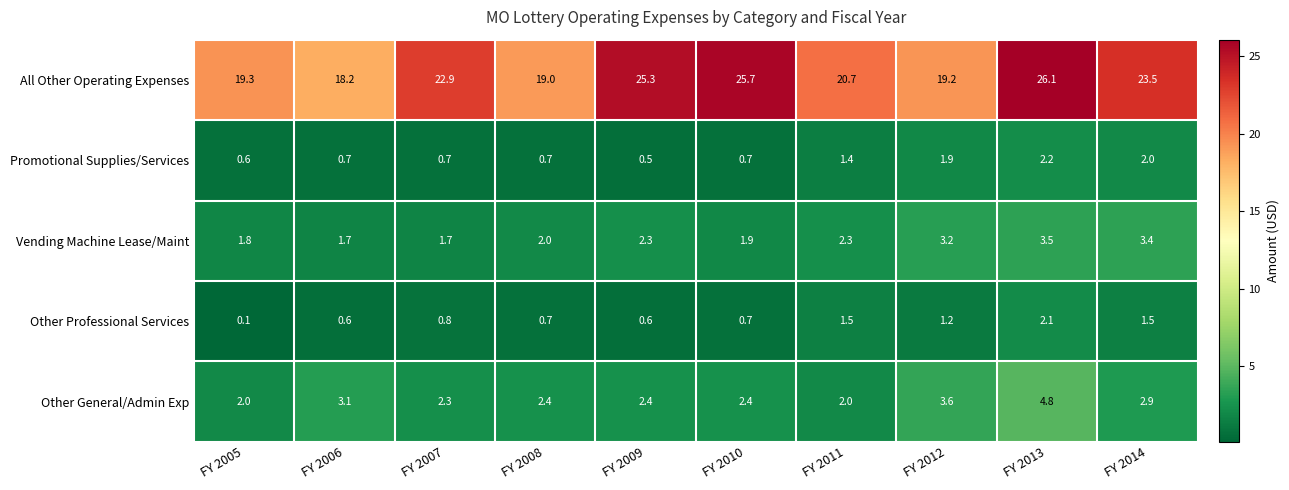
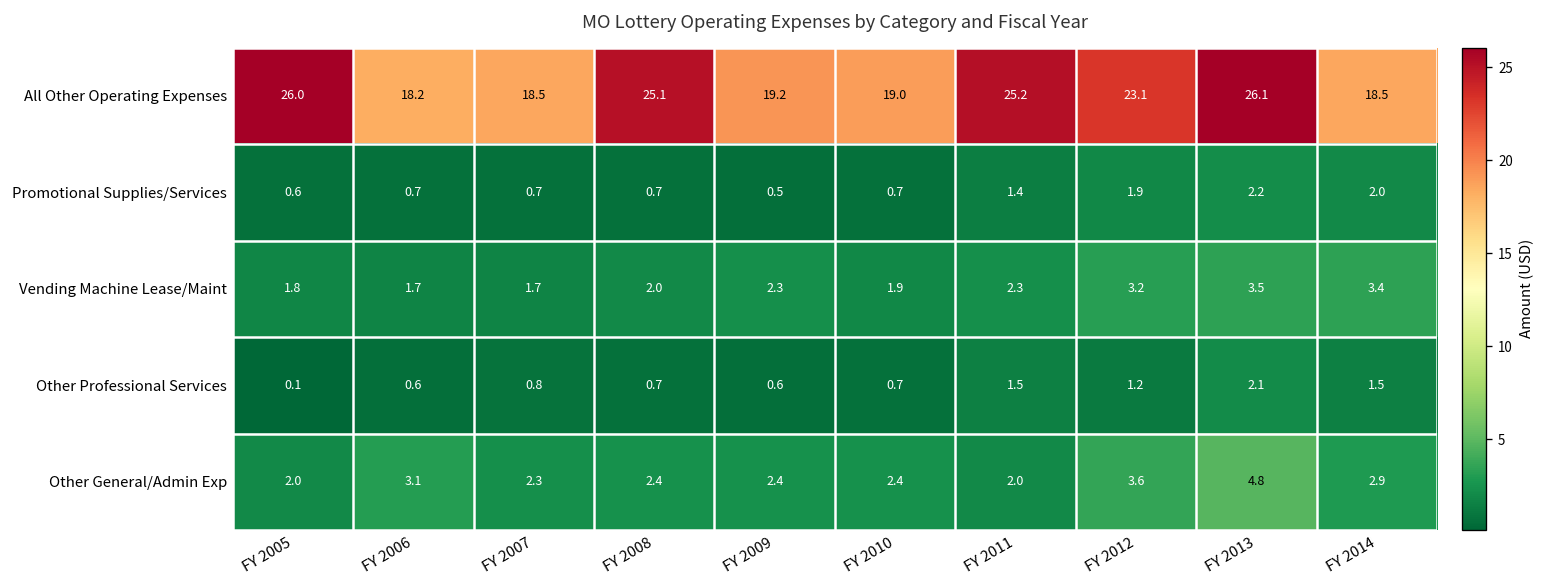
  {
    "All Other Operating Expenses": {
-     "FY 2005": 19.3,
+     "FY 2005": 26.0,
      "FY 2006": 18.2,
-     "FY 2007": 22.9,
-     "FY 2008": 19.0,
-     "FY 2009": 25.3,
-     "FY 2010": 25.7,
-     "FY 2011": 20.7,
-     "FY 2012": 19.2,
+     "FY 2007": 18.5,
+     "FY 2008": 25.1,
+     "FY 2009": 19.2,
+     "FY 2010": 19.0,
+     "FY 2011": 25.2,
+     "FY 2012": 23.1,
      "FY 2013": 26.1,
-     "FY 2014": 23.5
+     "FY 2014": 18.5
    },
    "Promotional Supplies/Services": {
      "FY 2005": 0.6,
      "FY 2006": 0.7,
      "FY 2007": 0.7,
      "FY 2008": 0.7,
      "FY 2009": 0.5,
      "FY 2010": 0.7,
      "FY 2011": 1.4,
      "FY 2012": 1.9,
      "FY 2013": 2.2,
      "FY 2014": 2.0
    },
    "Vending Machine Lease/Maint": {
      "FY 2005": 1.8,
      "FY 2006": 1.7,
      "FY 2007": 1.7,
      "FY 2008": 2.0,
      "FY 2009": 2.3,
      "FY 2010": 1.9,
      "FY 2011": 2.3,
      "FY 2012": 3.2,
      "FY 2013": 3.5,
      "FY 2014": 3.4
    },
    "Other Professional Services": {
      "FY 2005": 0.1,
      "FY 2006": 0.6,
      "FY 2007": 0.8,
      "FY 2008": 0.7,
      "FY 2009": 0.6,
      "FY 2010": 0.7,
      "FY 2011": 1.5,
      "FY 2012": 1.2,
      "FY 2013": 2.1,
      "FY 2014": 1.5
    },
    "Other General/Admin Exp": {
      "FY 2005": 2.0,
      "FY 2006": 3.1,
      "FY 2007": 2.3,
      "FY 2008": 2.4,
      "FY 2009": 2.4,
      "FY 2010": 2.4,
      "FY 2011": 2.0,
      "FY 2012": 3.6,
      "FY 2013": 4.8,
      "FY 2014": 2.9
    }
  }
